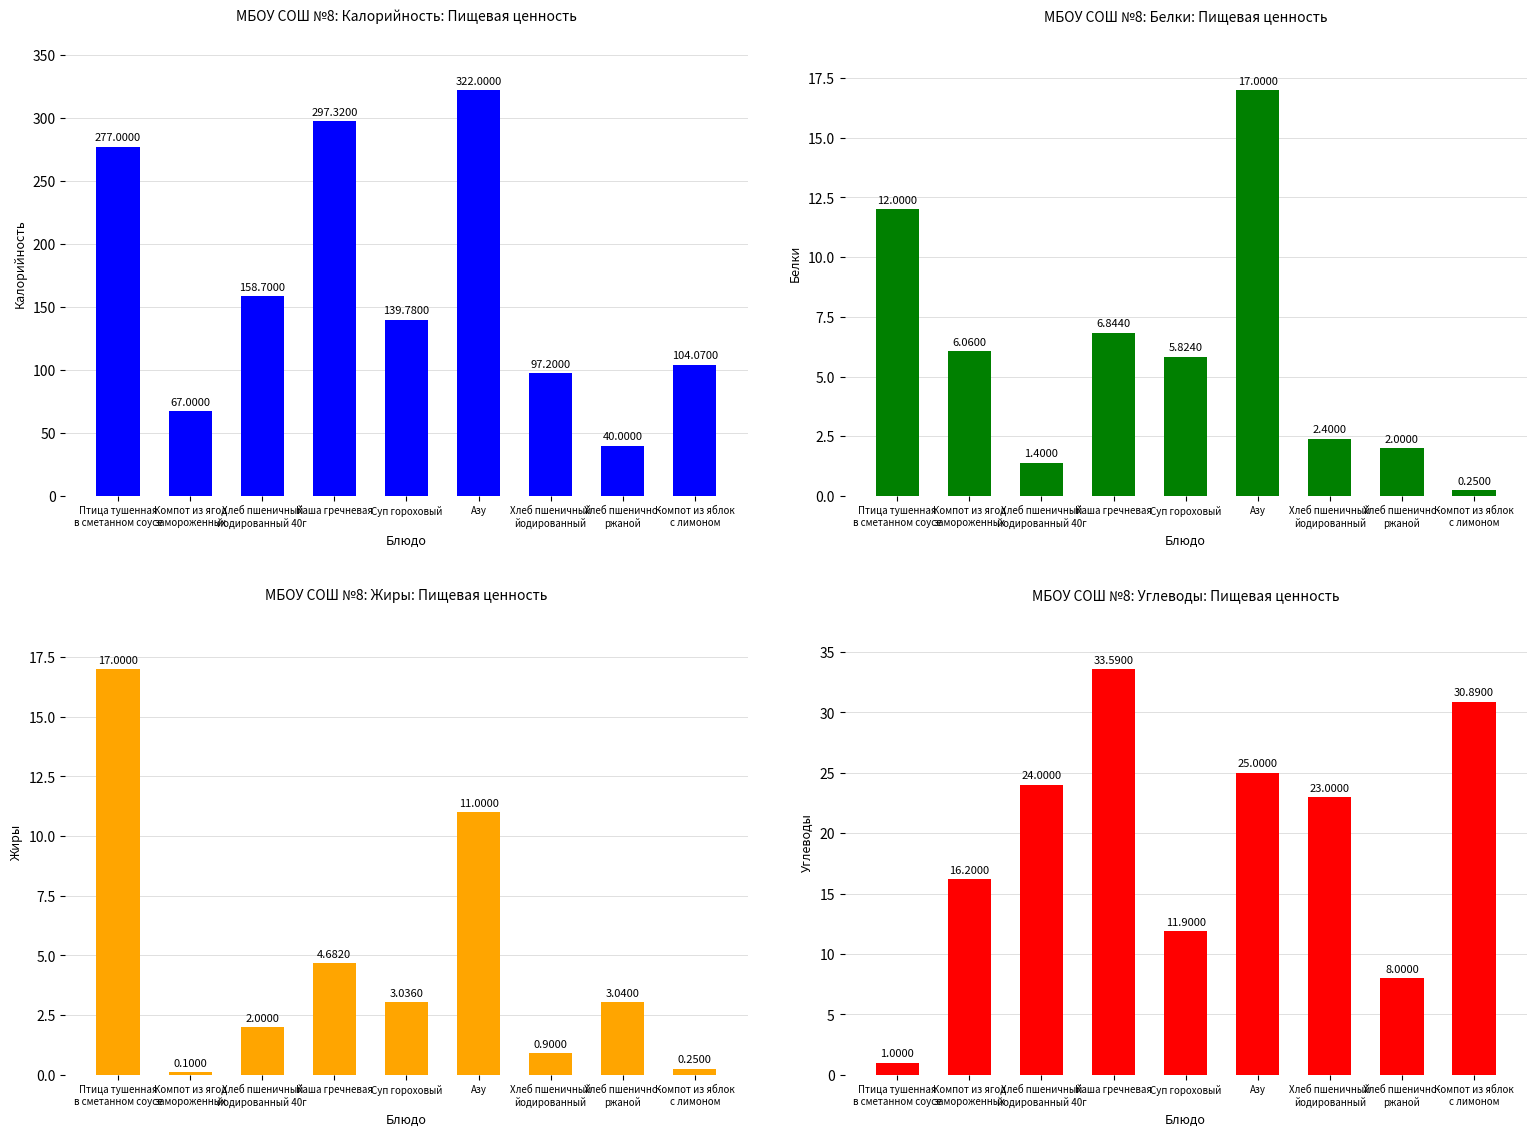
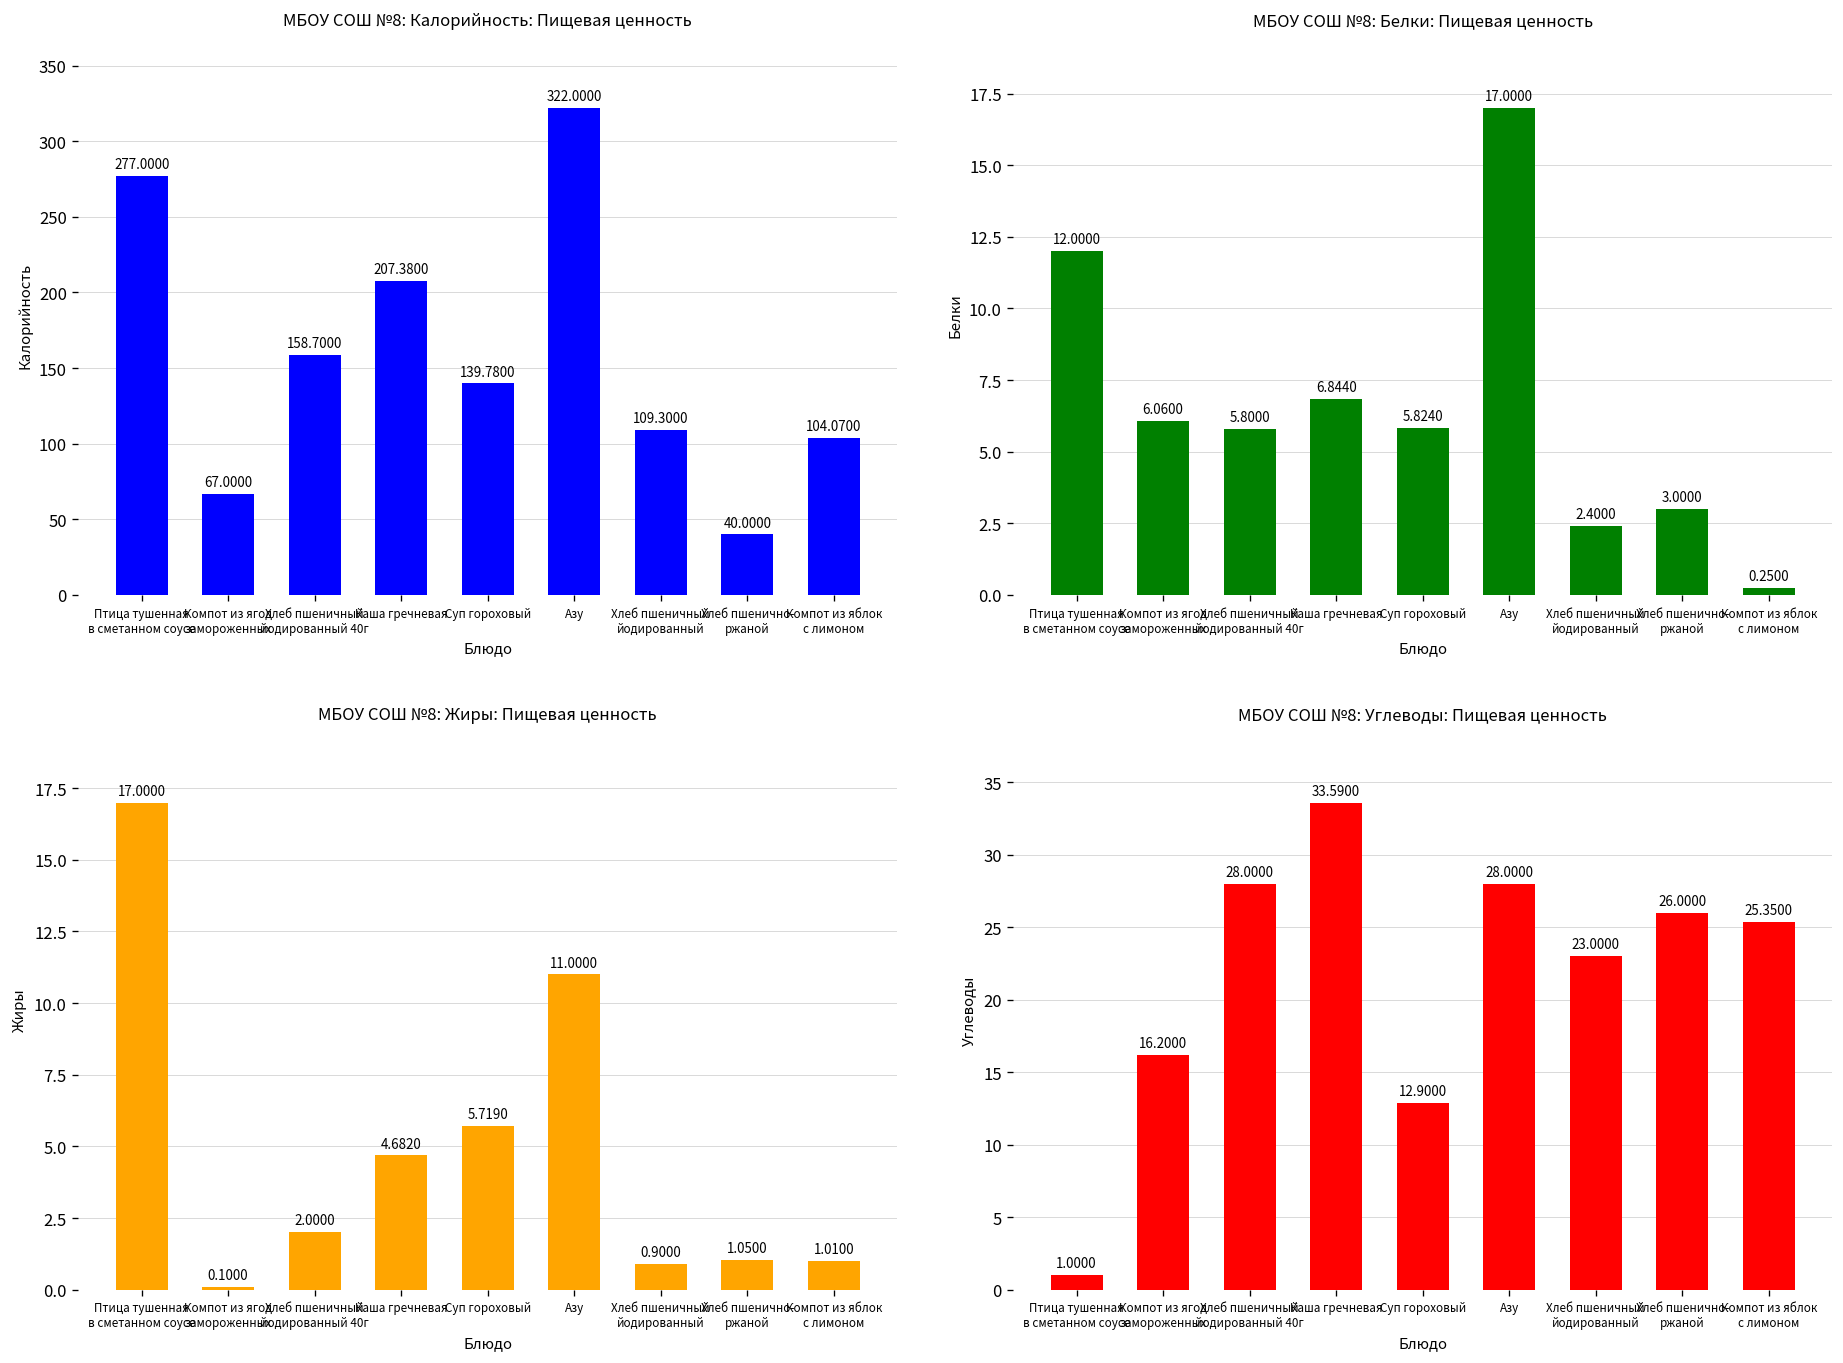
  {
    "МБОУ СОШ №8: Калорийность: Пищевая ценность": {
      "Птица тушенная в сметанном соусе": 277.0000,
      "Компот из ягод замороженных": 67.0000,
      "Хлеб пшеничный йодированный 40г": 158.7000,
-     "Каша гречневая": 297.3200,
+     "Каша гречневая": 207.3800,
      "Суп гороховый": 139.7800,
      "Азу": 322.0000,
-     "Хлеб пшеничный йодированный": 97.2000,
+     "Хлеб пшеничный йодированный": 109.3000,
      "Хлеб пшенично- ржаной": 40.0000,
      "Компот из яблок с лимоном": 104.0700
    },
    "МБОУ СОШ №8: Белки: Пищевая ценность": {
      "Птица тушенная в сметанном соусе": 12.0000,
      "Компот из ягод замороженных": 6.0600,
-     "Хлеб пшеничный йодированный 40г": 1.4000,
+     "Хлеб пшеничный йодированный 40г": 5.8000,
      "Каша гречневая": 6.8440,
      "Суп гороховый": 5.8240,
      "Азу": 17.0000,
      "Хлеб пшеничный йодированный": 2.4000,
-     "Хлеб пшенично- ржаной": 2.0000,
+     "Хлеб пшенично- ржаной": 3.0000,
      "Компот из яблок с лимоном": 0.2500
    },
    "МБОУ СОШ №8: Жиры: Пищевая ценность": {
      "Птица тушенная в сметанном соусе": 17.0000,
      "Компот из ягод замороженных": 0.1000,
      "Хлеб пшеничный йодированный 40г": 2.0000,
      "Каша гречневая": 4.6820,
-     "Суп гороховый": 3.0360,
+     "Суп гороховый": 5.7190,
      "Азу": 11.0000,
      "Хлеб пшеничный йодированный": 0.9000,
-     "Хлеб пшенично- ржаной": 3.0400,
-     "Компот из яблок с лимоном": 0.2500
+     "Хлеб пшенично- ржаной": 1.0500,
+     "Компот из яблок с лимоном": 1.0100
    },
    "МБОУ СОШ №8: Углеводы: Пищевая ценность": {
      "Птица тушенная в сметанном соусе": 1.0000,
      "Компот из ягод замороженных": 16.2000,
-     "Хлеб пшеничный йодированный 40г": 24.0000,
+     "Хлеб пшеничный йодированный 40г": 28.0000,
      "Каша гречневая": 33.5900,
-     "Суп гороховый": 11.9000,
-     "Азу": 25.0000,
+     "Суп гороховый": 12.9000,
+     "Азу": 28.0000,
      "Хлеб пшеничный йодированный": 23.0000,
-     "Хлеб пшенично- ржаной": 8.0000,
-     "Компот из яблок с лимоном": 30.8900
+     "Хлеб пшенично- ржаной": 26.0000,
+     "Компот из яблок с лимоном": 25.3500
    }
  }
